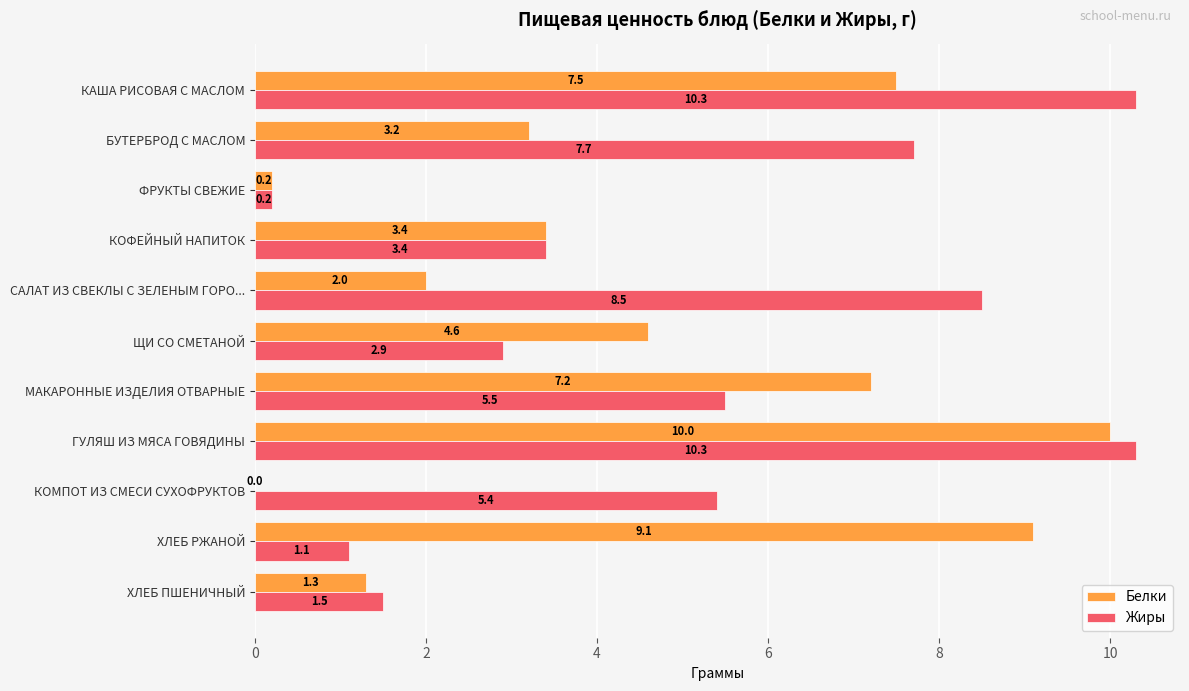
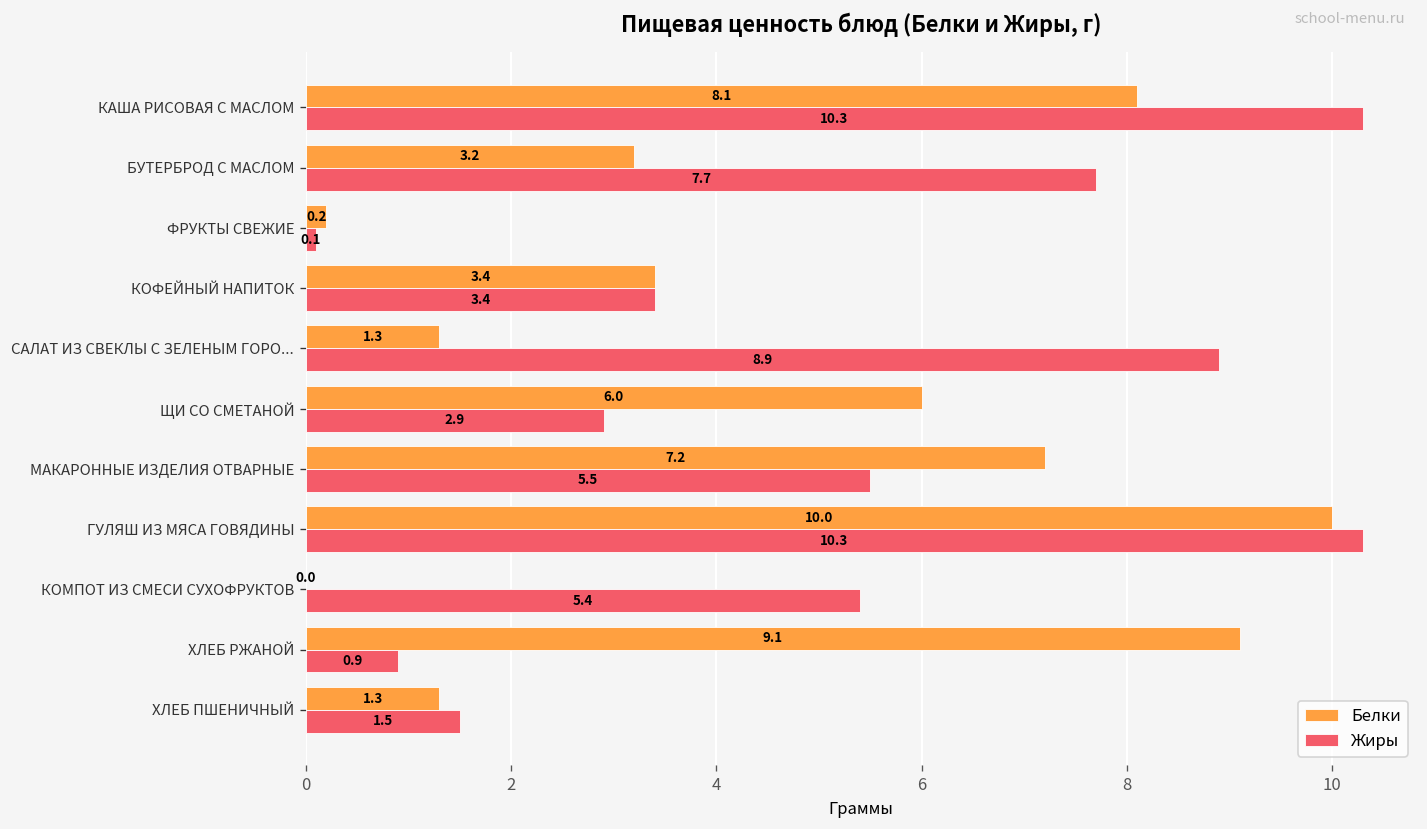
  {
    "Белки": {
-     "КАША РИСОВАЯ С МАСЛОМ": 7.5,
+     "КАША РИСОВАЯ С МАСЛОМ": 8.1,
      "БУТЕРБРОД С МАСЛОМ": 3.2,
      "ФРУКТЫ СВЕЖИЕ": 0.2,
      "КОФЕЙНЫЙ НАПИТОК": 3.4,
-     "САЛАТ ИЗ СВЕКЛЫ С ЗЕЛЕНЫМ ГОРО...": 2.0,
-     "ЩИ СО СМЕТАНОЙ": 4.6,
+     "САЛАТ ИЗ СВЕКЛЫ С ЗЕЛЕНЫМ ГОРО...": 1.3,
+     "ЩИ СО СМЕТАНОЙ": 6.0,
      "МАКАРОННЫЕ ИЗДЕЛИЯ ОТВАРНЫЕ": 7.2,
      "ГУЛЯШ ИЗ МЯСА ГОВЯДИНЫ": 10.0,
      "КОМПОТ ИЗ СМЕСИ СУХОФРУКТОВ": 0.0,
      "ХЛЕБ РЖАНОЙ": 9.1,
      "ХЛЕБ ПШЕНИЧНЫЙ": 1.3
    },
    "Жиры": {
      "КАША РИСОВАЯ С МАСЛОМ": 10.3,
      "БУТЕРБРОД С МАСЛОМ": 7.7,
-     "ФРУКТЫ СВЕЖИЕ": 0.2,
+     "ФРУКТЫ СВЕЖИЕ": 0.1,
      "КОФЕЙНЫЙ НАПИТОК": 3.4,
-     "САЛАТ ИЗ СВЕКЛЫ С ЗЕЛЕНЫМ ГОРО...": 8.5,
+     "САЛАТ ИЗ СВЕКЛЫ С ЗЕЛЕНЫМ ГОРО...": 8.9,
      "ЩИ СО СМЕТАНОЙ": 2.9,
      "МАКАРОННЫЕ ИЗДЕЛИЯ ОТВАРНЫЕ": 5.5,
      "ГУЛЯШ ИЗ МЯСА ГОВЯДИНЫ": 10.3,
      "КОМПОТ ИЗ СМЕСИ СУХОФРУКТОВ": 5.4,
-     "ХЛЕБ РЖАНОЙ": 1.1,
+     "ХЛЕБ РЖАНОЙ": 0.9,
      "ХЛЕБ ПШЕНИЧНЫЙ": 1.5
    }
  }
